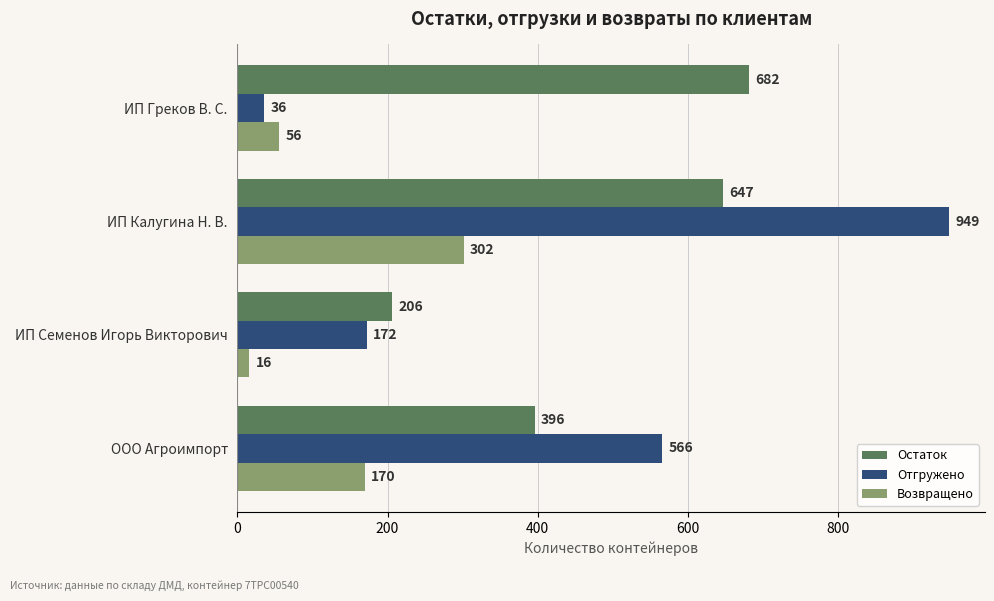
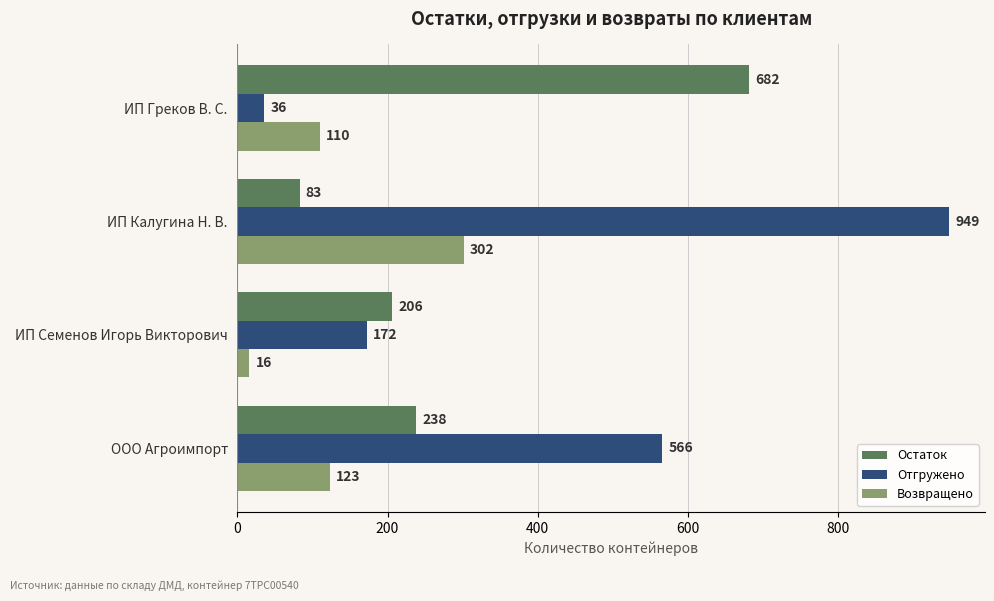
  {
    "Остаток": {
      "ИП Греков В. С.": 682,
-     "ИП Калугина Н. В.": 647,
+     "ИП Калугина Н. В.": 83,
      "ИП Семенов Игорь Викторович": 206,
-     "ООО Агроимпорт": 396
+     "ООО Агроимпорт": 238
    },
    "Отгружено": {
      "ИП Греков В. С.": 36,
      "ИП Калугина Н. В.": 949,
      "ИП Семенов Игорь Викторович": 172,
      "ООО Агроимпорт": 566
    },
    "Возвращено": {
-     "ИП Греков В. С.": 56,
+     "ИП Греков В. С.": 110,
      "ИП Калугина Н. В.": 302,
      "ИП Семенов Игорь Викторович": 16,
-     "ООО Агроимпорт": 170
+     "ООО Агроимпорт": 123
    }
  }
